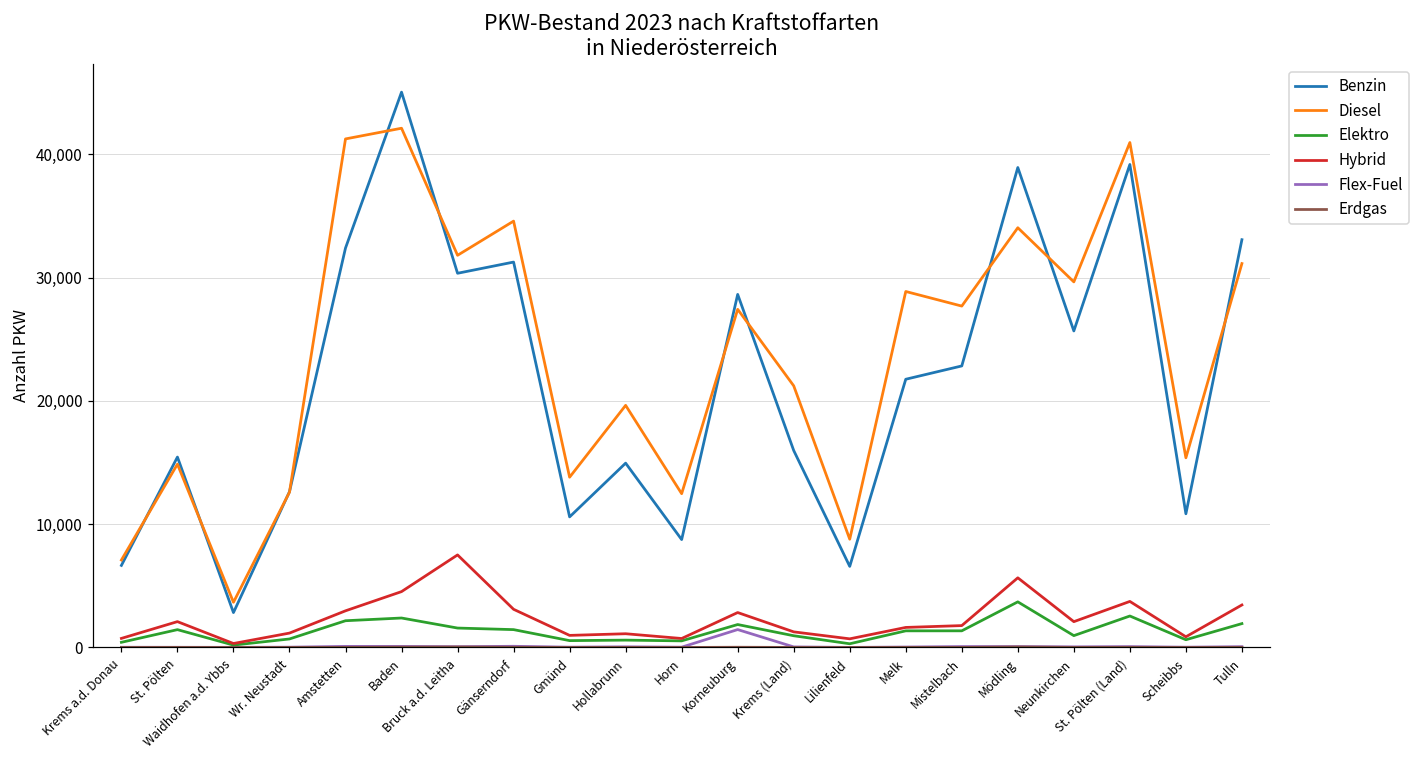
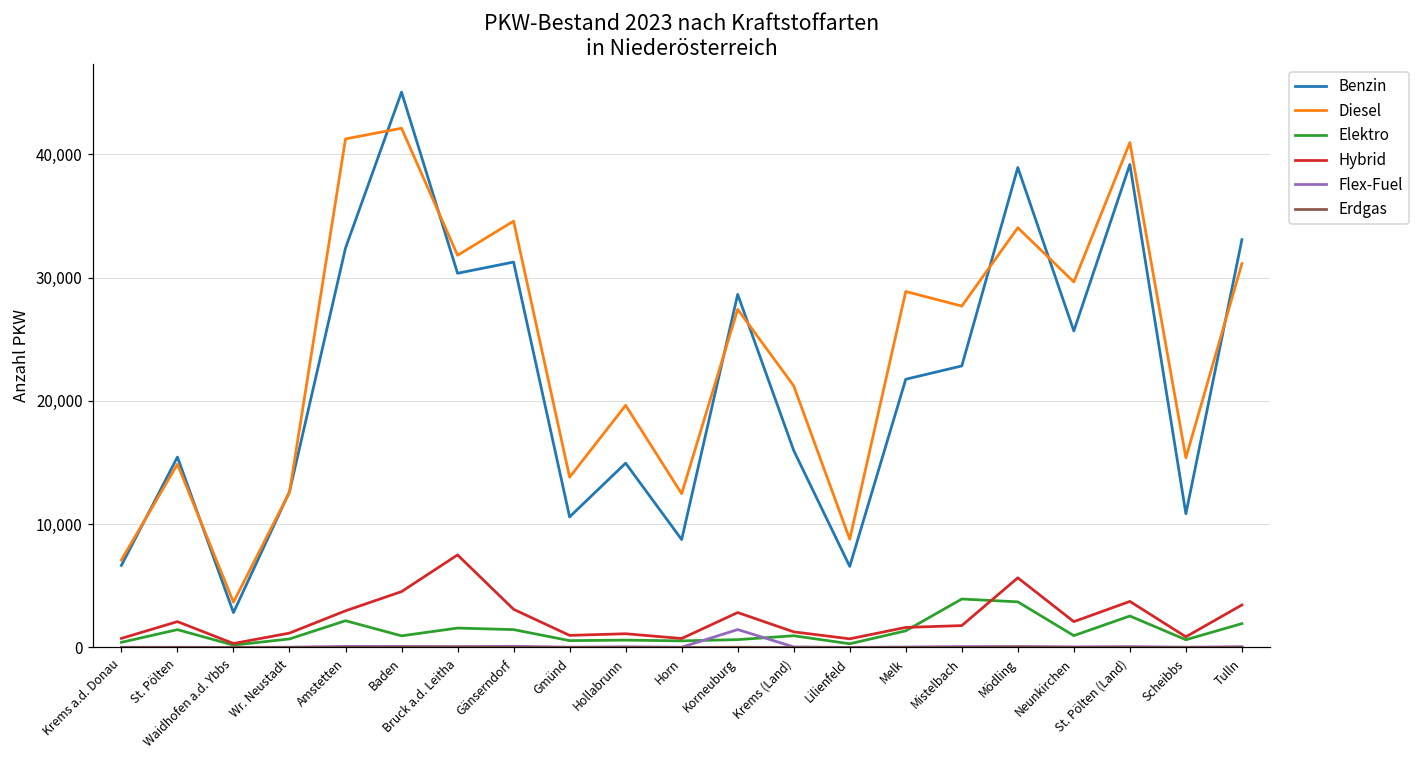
  {
    "Benzin": {
      "Krems a.d. Donau": "6,700",
      "St. Pölten": "15,400",
      "Waidhofen a.d. Ybbs": "2,800",
      "Amstetten": "32,400",
      "Baden": "45,100",
      "Bruck a.d. Leitha": "30,400",
      "Gänserndorf": "31,300",
      "Gmünd": "10,600",
      "Hollabrunn": "15,000",
      "Horn": "8,800",
      "Korneuburg": "28,600",
      "Krems (Land)": "16,000",
      "Lilienfeld": "6,600",
      "Melk": "21,800",
      "Mistelbach": "22,800",
      "Mödling": "38,900",
      "Neunkirchen": "25,700",
      "St. Pölten (Land)": "39,200",
      "Scheibbs": "10,800",
      "Tulln": "33,100"
    },
    "Diesel": {
      "Krems a.d. Donau": "7,100",
      "St. Pölten": "14,900",
      "Waidhofen a.d. Ybbs": "3,700",
      "Amstetten": "41,300",
      "Baden": "42,100",
      "Bruck a.d. Leitha": "31,800",
      "Gänserndorf": "34,600",
      "Gmünd": "13,800",
      "Hollabrunn": "19,600",
      "Horn": "12,500",
      "Korneuburg": "27,400",
      "Krems (Land)": "21,200",
      "Lilienfeld": "8,800",
      "Melk": "28,900",
      "Mistelbach": "27,700",
      "Mödling": "34,100",
      "Neunkirchen": "29,700",
      "St. Pölten (Land)": "41,000",
      "Scheibbs": "15,400",
      "Tulln": "31,100"
    },
    "Elektro": {
      "Krems a.d. Donau": "400",
      "St. Pölten": "1,400",
      "Wr. Neustadt": "700",
      "Amstetten": "2,200",
-     "Baden": "2,400",
+     "Baden": "900",
      "Bruck a.d. Leitha": "1,600",
      "Gänserndorf": "1,400",
      "Gmünd": "600",
      "Hollabrunn": "600",
-     "Korneuburg": "1,900",
+     "Korneuburg": "600",
      "Krems (Land)": "1,000",
      "Lilienfeld": "300",
      "Melk": "1,300",
-     "Mistelbach": "1,400",
+     "Mistelbach": "3,900",
      "Mödling": "3,700",
      "Neunkirchen": "1,000",
      "St. Pölten (Land)": "2,600",
      "Scheibbs": "600",
      "Tulln": "1,900"
    },
    "Hybrid": {
      "Krems a.d. Donau": "700",
      "St. Pölten": "2,100",
      "Wr. Neustadt": "1,200",
      "Amstetten": "3,000",
      "Baden": "4,500",
      "Bruck a.d. Leitha": "7,500",
      "Gänserndorf": "3,100",
      "Gmünd": "1,000",
      "Hollabrunn": "1,100",
      "Korneuburg": "2,800",
      "Krems (Land)": "1,300",
      "Lilienfeld": "700",
      "Melk": "1,600",
      "Mistelbach": "1,800",
      "Mödling": "5,700",
      "Neunkirchen": "2,100",
      "St. Pölten (Land)": "3,700",
      "Scheibbs": "900",
      "Tulln": "3,400"
    },
    "Flex-Fuel": {
      "Korneuburg": "1,500"
    },
    "Erdgas": {
      "Korneuburg": "0"
    }
  }
